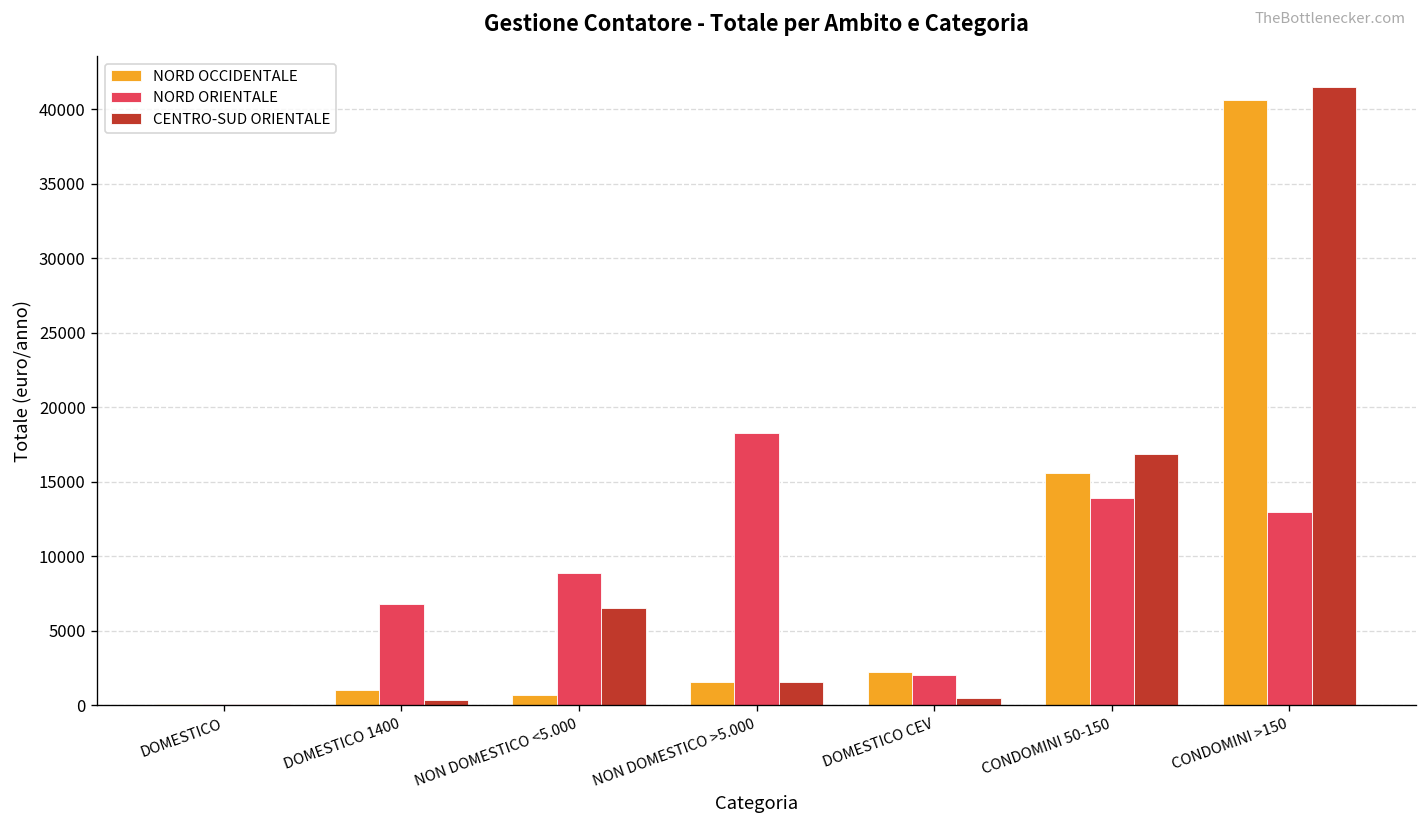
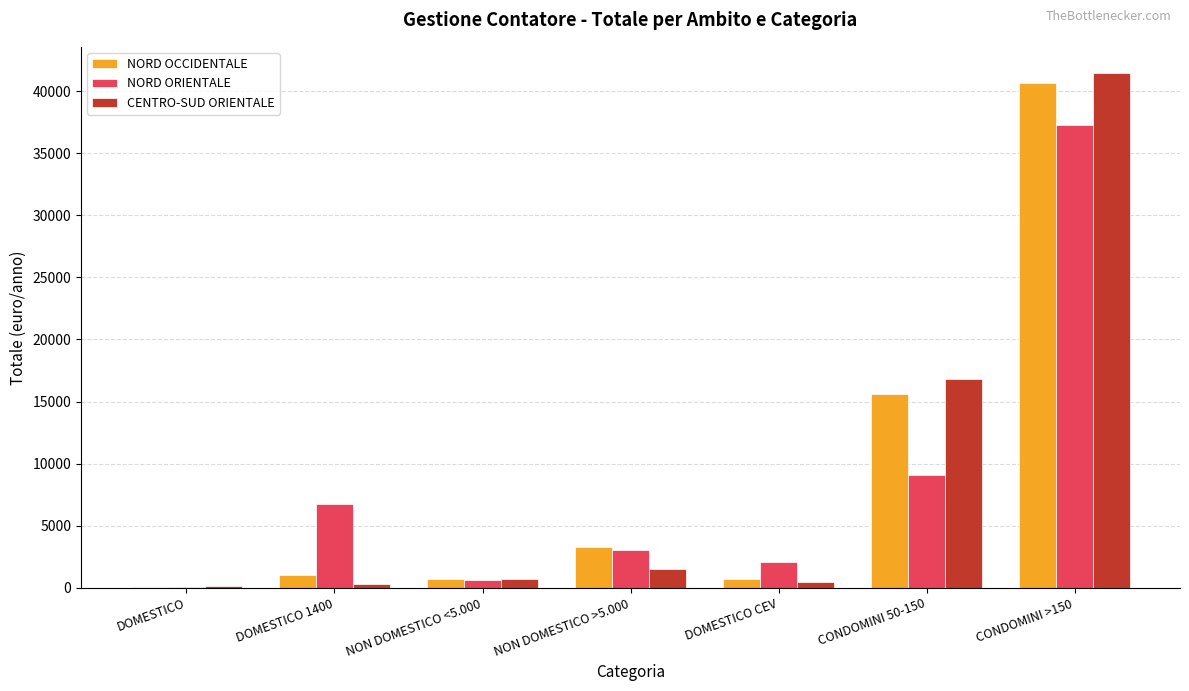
  {
    "NORD OCCIDENTALE": {
      "DOMESTICO 1400": 1000,
      "NON DOMESTICO <5.000": 700,
-     "NON DOMESTICO >5.000": 1500,
-     "DOMESTICO CEV": 2200,
+     "NON DOMESTICO >5.000": 3300,
+     "DOMESTICO CEV": 700,
      "CONDOMINI 50-150": 15600,
      "CONDOMINI >150": 40600
    },
    "NORD ORIENTALE": {
      "DOMESTICO 1400": 6800,
-     "NON DOMESTICO <5.000": 8900,
-     "NON DOMESTICO >5.000": 18200,
+     "NON DOMESTICO <5.000": 600,
+     "NON DOMESTICO >5.000": 3000,
      "DOMESTICO CEV": 2000,
-     "CONDOMINI 50-150": 13900,
-     "CONDOMINI >150": 13000
+     "CONDOMINI 50-150": 9100,
+     "CONDOMINI >150": 37300
    },
    "CENTRO-SUD ORIENTALE": {
      "DOMESTICO 1400": 300,
-     "NON DOMESTICO <5.000": 6500,
+     "NON DOMESTICO <5.000": 700,
      "NON DOMESTICO >5.000": 1500,
      "DOMESTICO CEV": 500,
      "CONDOMINI 50-150": 16800,
      "CONDOMINI >150": 41500
    }
  }
